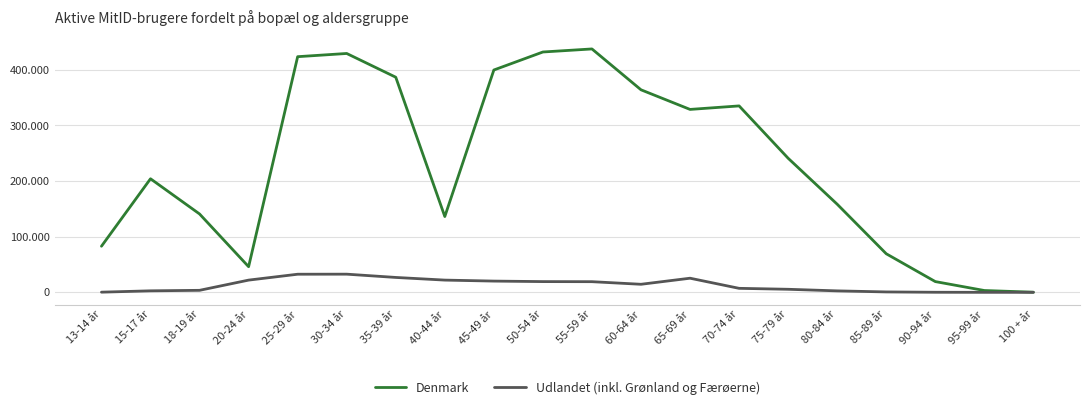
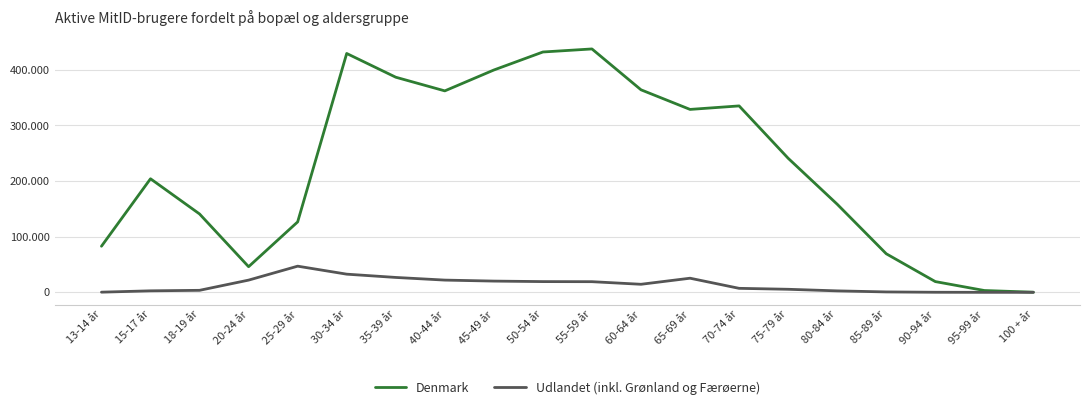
  {
    "Denmark": {
      "13-14 år": 80,
      "15-17 år": 200,
      "18-19 år": 140,
      "20-24 år": 50,
-     "25-29 år": 420,
+     "25-29 år": 130,
      "30-34 år": 430,
      "35-39 år": 390,
-     "40-44 år": 140,
+     "40-44 år": 360,
      "45-49 år": 400,
      "50-54 år": 430,
      "55-59 år": 440,
      "60-64 år": 360,
      "65-69 år": 330,
      "70-74 år": 340,
      "75-79 år": 240,
      "80-84 år": 160,
      "85-89 år": 70,
      "90-94 år": 20
    },
    "Udlandet (inkl. Grønland og Færøerne)": {
      "13-14 år": 0,
      "15-17 år": 0,
      "18-19 år": 0,
      "20-24 år": 20,
-     "25-29 år": 30,
+     "25-29 år": 50,
      "30-34 år": 30,
      "35-39 år": 30,
      "40-44 år": 20,
      "45-49 år": 20,
      "50-54 år": 20,
      "55-59 år": 20,
      "60-64 år": 10,
      "65-69 år": 30,
      "70-74 år": 10,
      "75-79 år": 10,
      "80-84 år": 0,
      "85-89 år": 0,
      "90-94 år": 0
    }
  }
